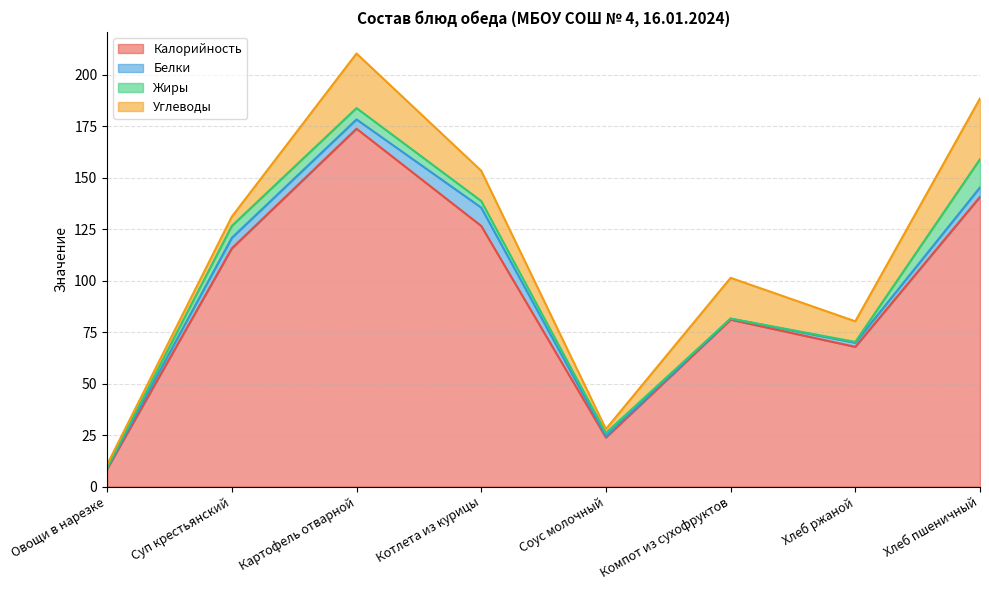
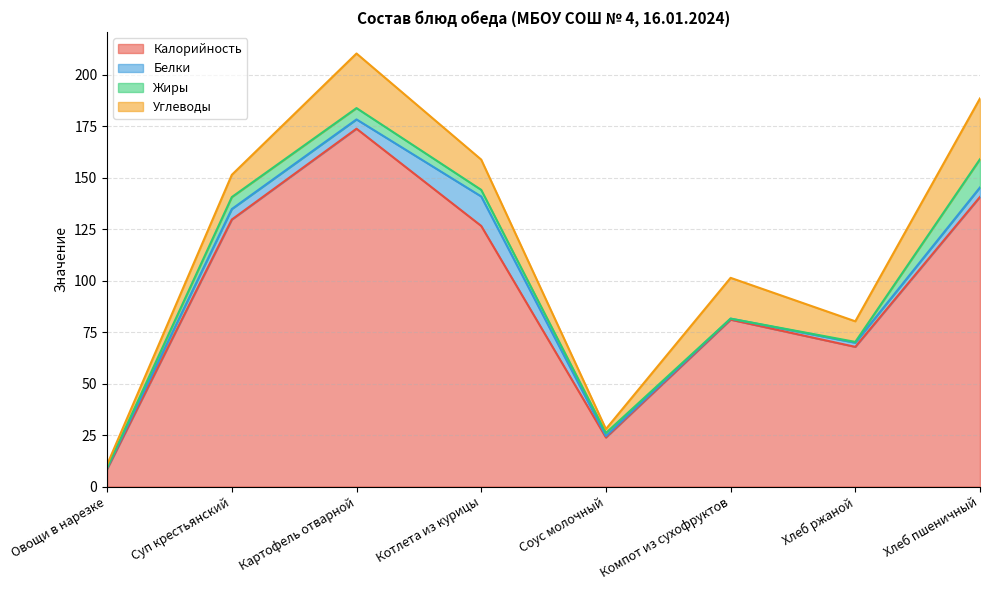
  {
    "Калорийность": {
-     "Суп крестьянский": 116,
+     "Суп крестьянский": 130,
      "Картофель отварной": 174,
      "Котлета из курицы": 127,
      "Хлеб ржаной": 68,
      "Хлеб пшеничный": 141
    },
    "Белки": {
      "Суп крестьянский": 5,
      "Картофель отварной": 5,
-     "Котлета из курицы": 9,
+     "Котлета из курицы": 14,
      "Хлеб пшеничный": 5
    },
    "Жиры": {
      "Суп крестьянский": 6,
      "Картофель отварной": 6,
      "Котлета из курицы": 3,
      "Соус молочный": 2,
      "Хлеб пшеничный": 14
    },
    "Углеводы": {
      "Овощи в нарезке": 2,
-     "Суп крестьянский": 5,
+     "Суп крестьянский": 11,
      "Картофель отварной": 27,
      "Котлета из курицы": 15,
      "Соус молочный": 2,
      "Компот из сухофруктов": 20,
      "Хлеб ржаной": 10,
      "Хлеб пшеничный": 30
    }
  }
